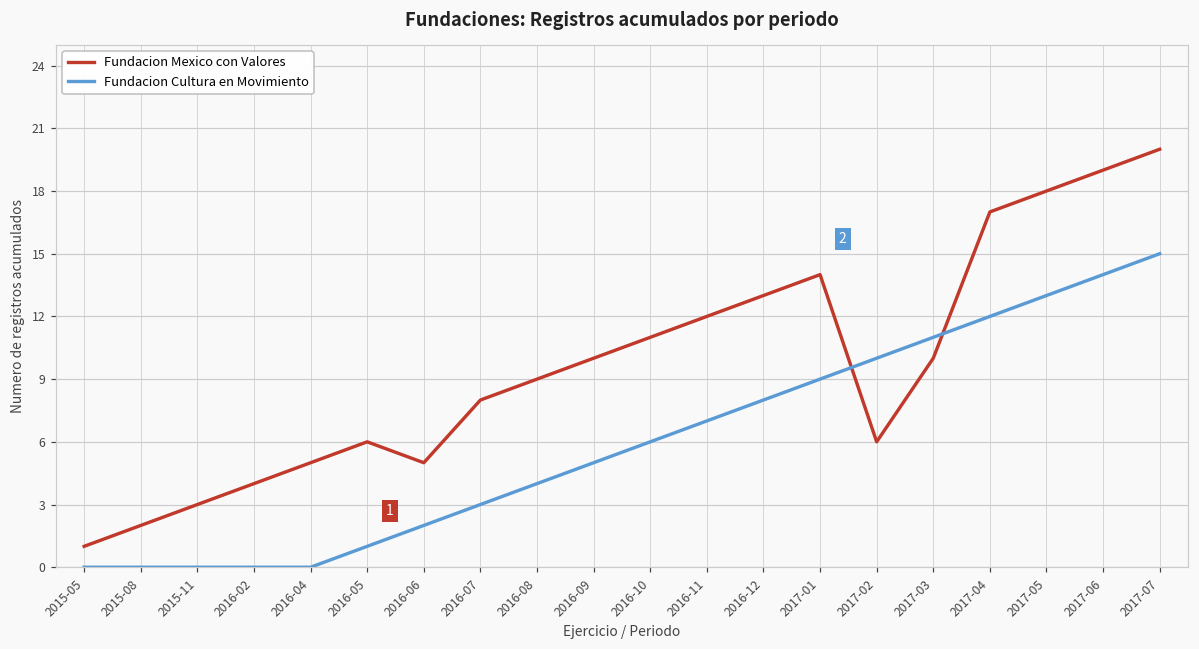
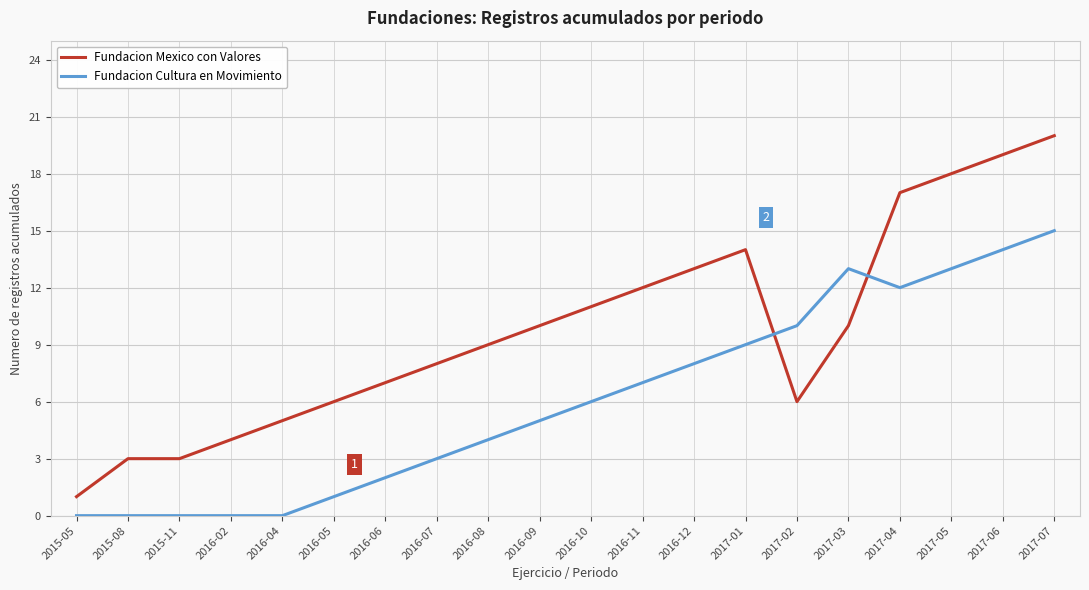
  {
    "Fundacion Mexico con Valores": {
      "2015-05": 1,
-     "2015-08": 2,
+     "2015-08": 3,
      "2015-11": 3,
      "2016-02": 4,
      "2016-04": 5,
      "2016-05": 6,
-     "2016-06": 5,
+     "2016-06": 7,
      "2016-07": 8,
      "2016-08": 9,
      "2016-09": 10,
      "2016-10": 11,
      "2016-11": 12,
      "2016-12": 13,
      "2017-01": 14,
      "2017-02": 6,
      "2017-03": 10,
      "2017-04": 17,
      "2017-05": 18,
      "2017-06": 19,
      "2017-07": 20
    },
    "Fundacion Cultura en Movimiento": {
      "2015-05": 0,
      "2015-08": 0,
      "2015-11": 0,
      "2016-02": 0,
      "2016-04": 0,
      "2016-06": 2,
      "2016-07": 3,
      "2016-08": 4,
      "2016-09": 5,
      "2016-10": 6,
      "2016-11": 7,
      "2016-12": 8,
      "2017-01": 9,
      "2017-02": 10,
-     "2017-03": 11,
+     "2017-03": 13,
      "2017-04": 12,
      "2017-05": 13,
      "2017-06": 14,
      "2017-07": 15
    }
  }
